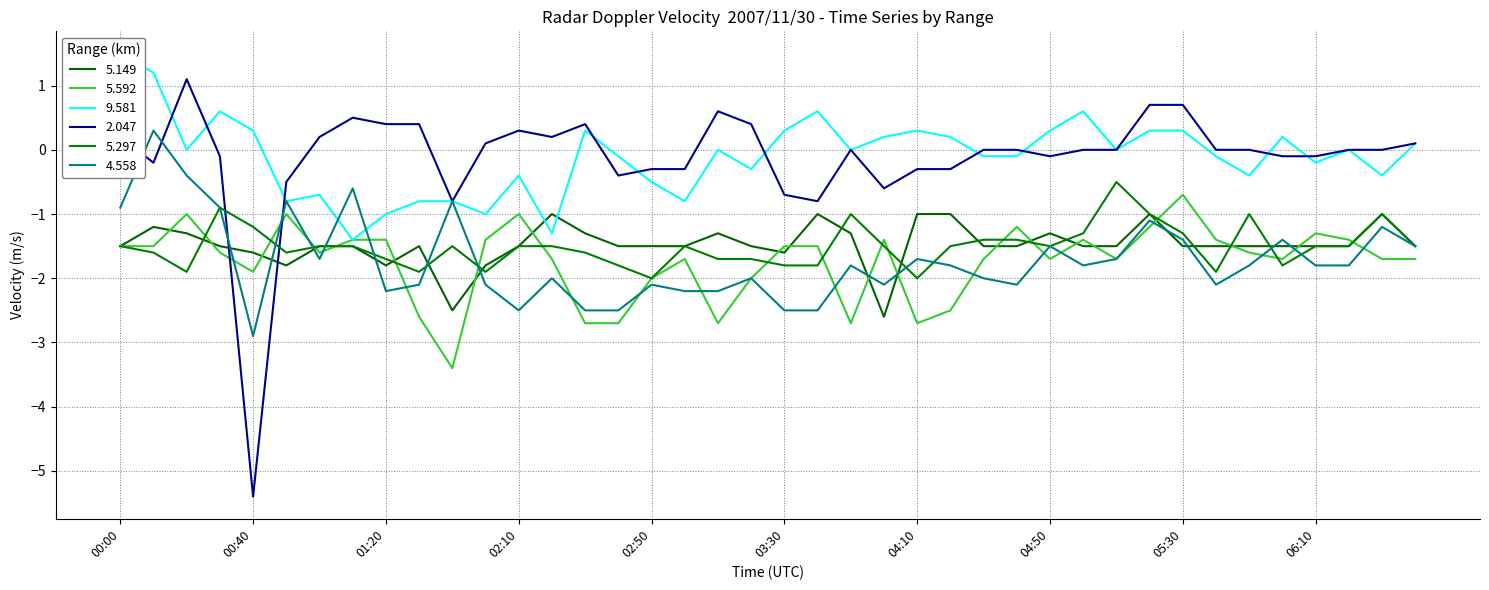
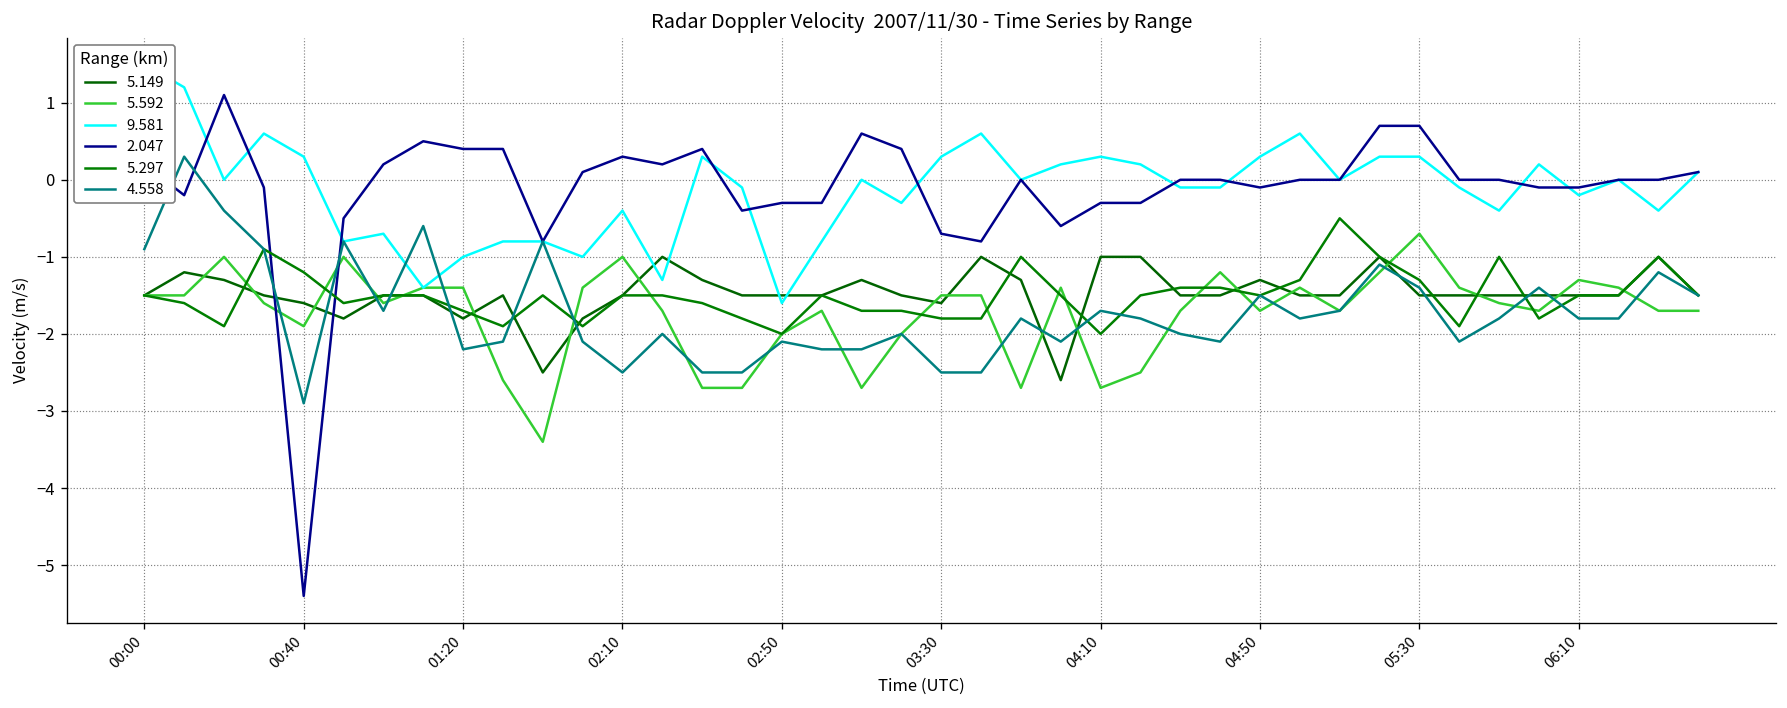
  {
    "5.592": {
      "00:40": -1.9,
      "01:20": -1.4,
      "02:10": -1.0,
      "03:30": -1.5,
      "04:10": -2.7,
      "04:50": -1.7,
      "05:30": -0.7,
      "06:10": -1.3
    },
    "9.581": {
      "00:40": 0.3,
      "01:20": -1.0,
      "02:10": -0.4,
-     "02:50": -0.5,
+     "02:50": -1.6,
      "03:30": 0.3,
      "04:10": 0.3,
      "04:50": 0.3,
      "05:30": 0.3,
      "06:10": -0.2
    },
    "2.047": {
      "00:40": -5.4,
      "01:20": 0.4,
      "02:10": 0.3,
      "02:50": -0.3,
      "03:30": -0.7,
      "04:10": -0.3,
      "04:50": -0.1,
      "05:30": 0.7,
      "06:10": -0.1
    },
    "4.558": {
      "00:00": -0.9,
      "00:40": -2.9,
      "01:20": -2.2,
      "02:10": -2.5,
      "02:50": -2.1,
      "03:30": -2.5,
      "04:10": -1.7,
      "05:30": -1.4,
      "06:10": -1.8
    }
  }
